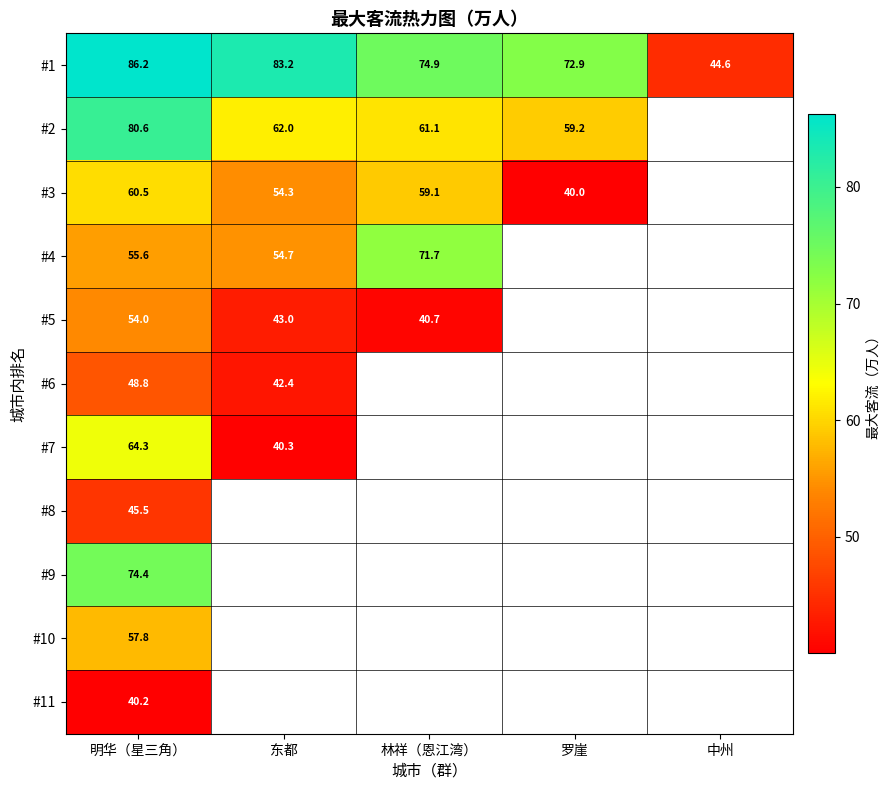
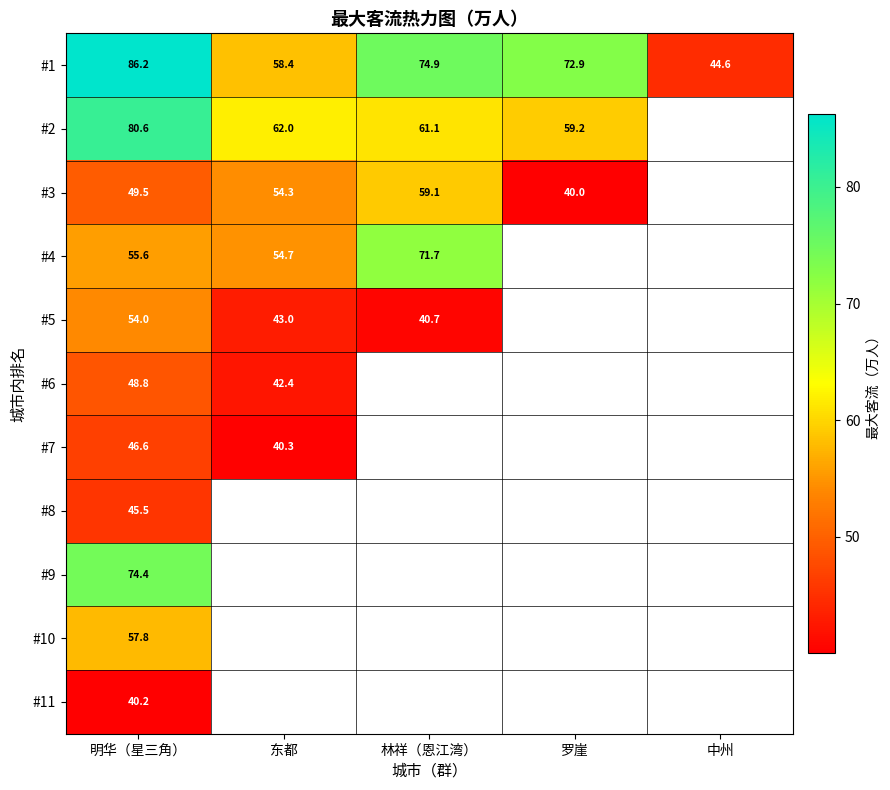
  {
    "#1": {
      "明华（星三角）": 86.2,
-     "东都": 83.2,
+     "东都": 58.4,
      "林祥（恩江湾）": 74.9,
      "罗崖": 72.9,
      "中州": 44.6
    },
    "#2": {
      "明华（星三角）": 80.6,
      "东都": 62.0,
      "林祥（恩江湾）": 61.1,
      "罗崖": 59.2
    },
    "#3": {
-     "明华（星三角）": 60.5,
+     "明华（星三角）": 49.5,
      "东都": 54.3,
      "林祥（恩江湾）": 59.1,
      "罗崖": 40.0
    },
    "#4": {
      "明华（星三角）": 55.6,
      "东都": 54.7,
      "林祥（恩江湾）": 71.7
    },
    "#5": {
      "明华（星三角）": 54.0,
      "东都": 43.0,
      "林祥（恩江湾）": 40.7
    },
    "#6": {
      "明华（星三角）": 48.8,
      "东都": 42.4
    },
    "#7": {
-     "明华（星三角）": 64.3,
+     "明华（星三角）": 46.6,
      "东都": 40.3
    },
    "#8": {
      "明华（星三角）": 45.5
    },
    "#9": {
      "明华（星三角）": 74.4
    },
    "#10": {
      "明华（星三角）": 57.8
    },
    "#11": {
      "明华（星三角）": 40.2
    }
  }
